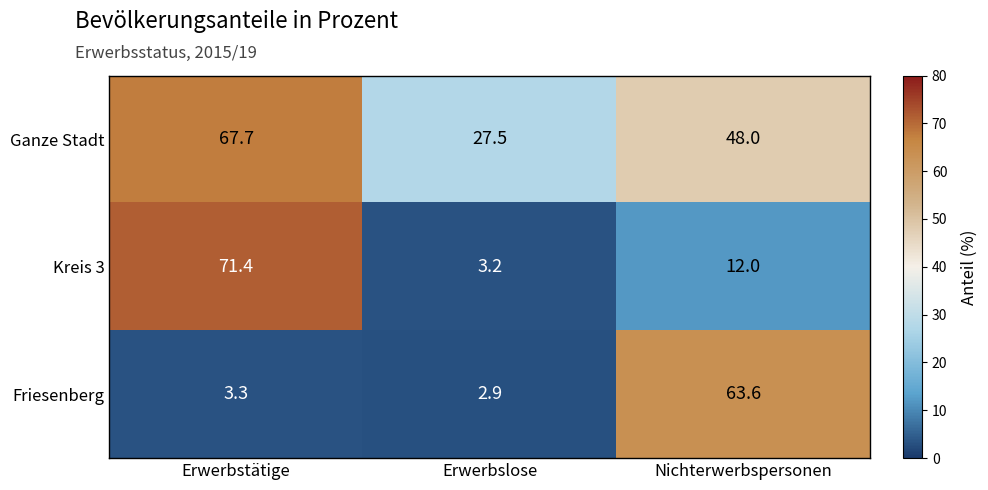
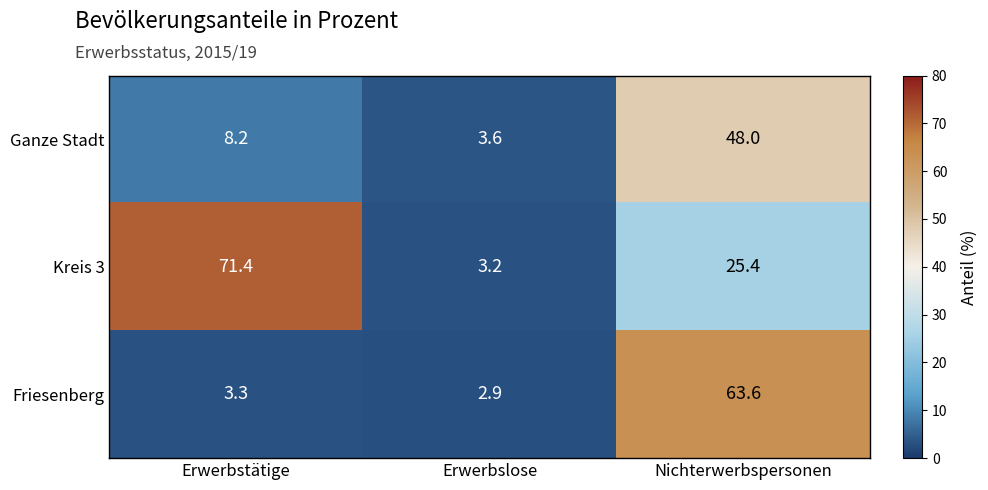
  {
    "Ganze Stadt": {
-     "Erwerbstätige": 67.7,
-     "Erwerbslose": 27.5,
+     "Erwerbstätige": 8.2,
+     "Erwerbslose": 3.6,
      "Nichterwerbspersonen": 48.0
    },
    "Kreis 3": {
      "Erwerbstätige": 71.4,
      "Erwerbslose": 3.2,
-     "Nichterwerbspersonen": 12.0
+     "Nichterwerbspersonen": 25.4
    },
    "Friesenberg": {
      "Erwerbstätige": 3.3,
      "Erwerbslose": 2.9,
      "Nichterwerbspersonen": 63.6
    }
  }
